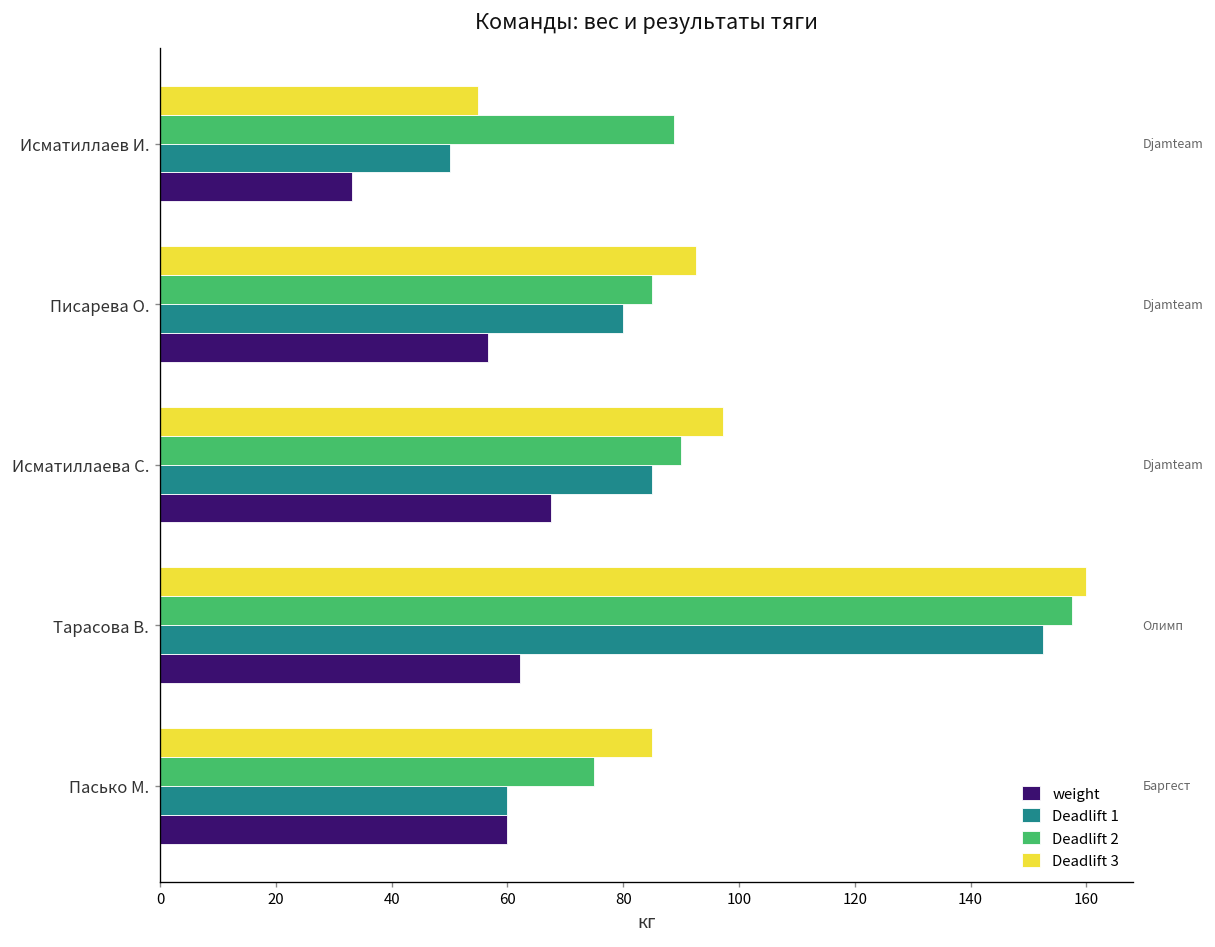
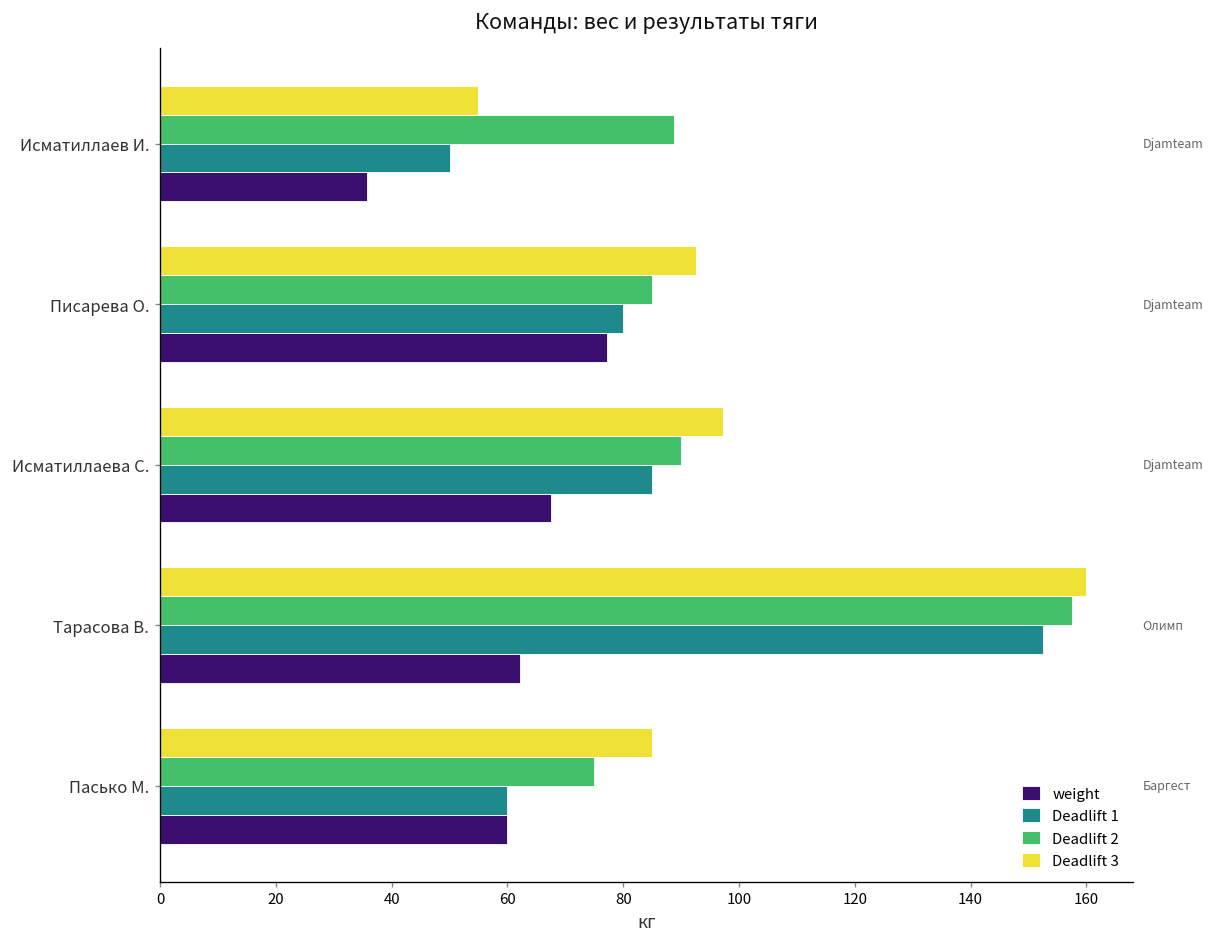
  {
    "weight": {
-     "Исматиллаев И.": 33,
-     "Писарева О.": 57,
+     "Исматиллаев И.": 36,
+     "Писарева О.": 77,
      "Исматиллаева С.": 68,
      "Тарасова В.": 62,
      "Пасько М.": 60
    },
    "Deadlift 1": {
      "Исматиллаев И.": 50,
      "Писарева О.": 80,
      "Исматиллаева С.": 85,
      "Тарасова В.": 153,
      "Пасько М.": 60
    },
    "Deadlift 2": {
      "Исматиллаев И.": 89,
      "Писарева О.": 85,
      "Исматиллаева С.": 90,
      "Тарасова В.": 158,
      "Пасько М.": 75
    },
    "Deadlift 3": {
      "Исматиллаев И.": 55,
      "Писарева О.": 93,
      "Исматиллаева С.": 97,
      "Тарасова В.": 160,
      "Пасько М.": 85
    }
  }
